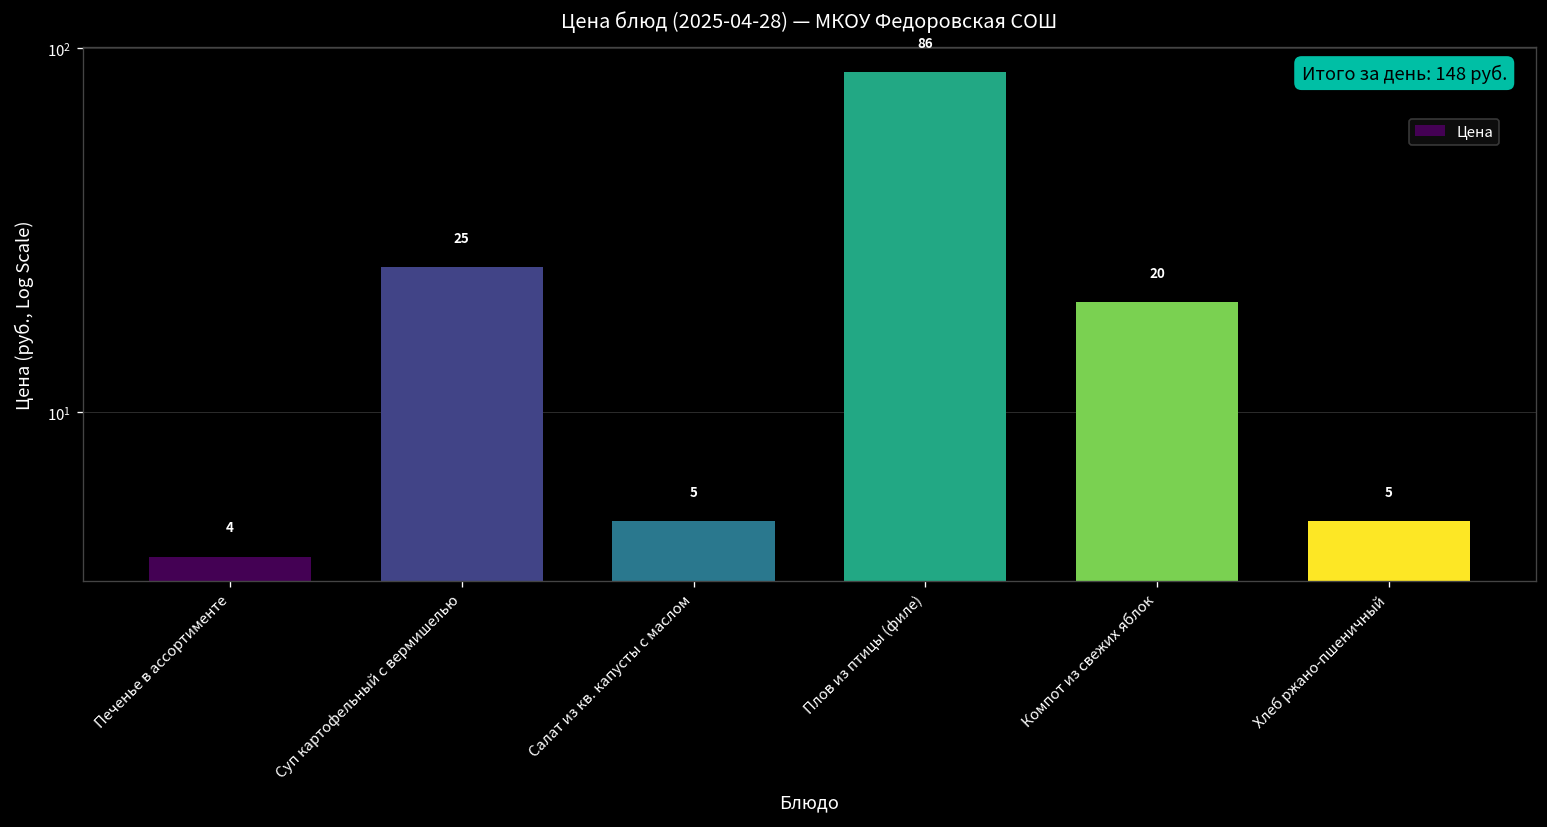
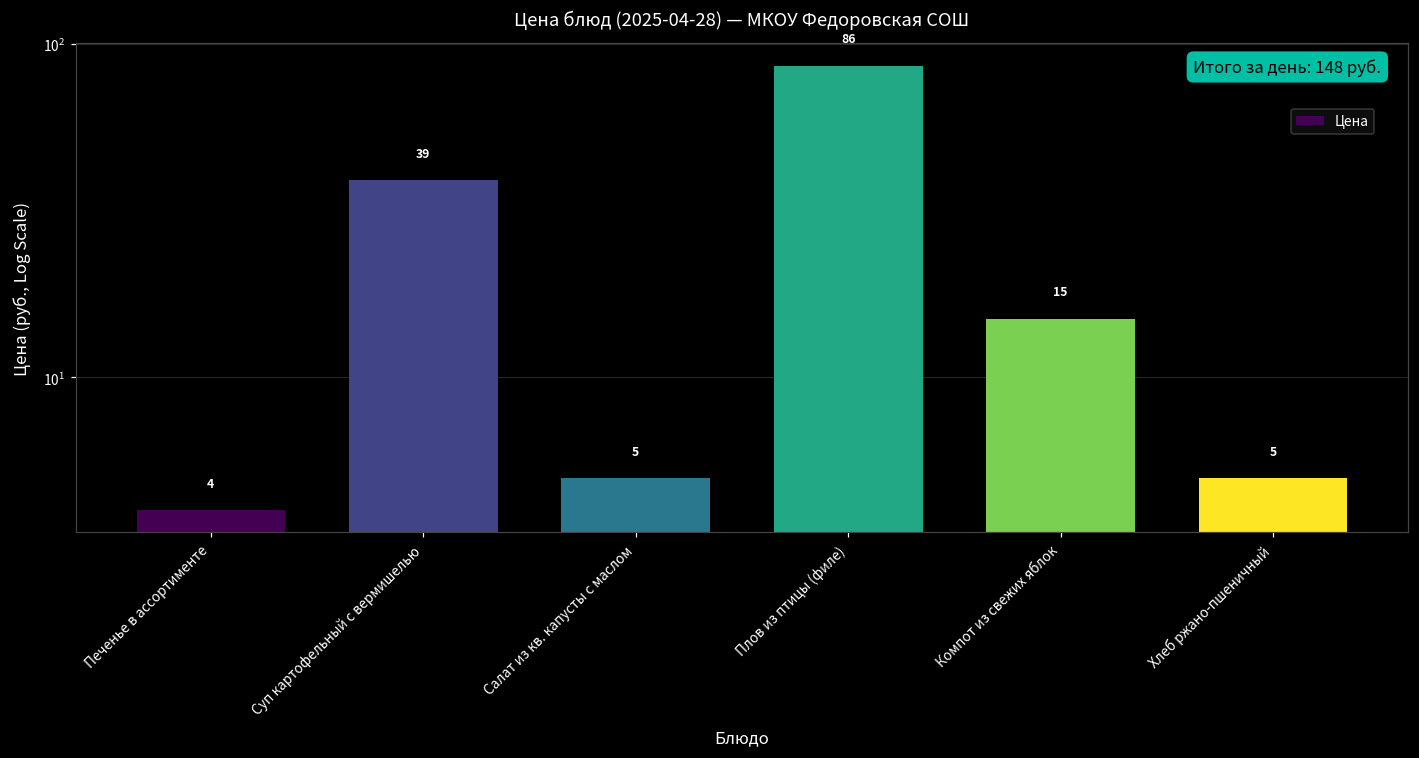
  {
    "Печенье в ассортименте": 4,
-   "Суп картофельный с вермишелью": 25,
+   "Суп картофельный с вермишелью": 39,
    "Салат из кв. капусты с маслом": 5,
    "Плов из птицы (филе)": 86,
-   "Компот из свежих яблок": 20,
+   "Компот из свежих яблок": 15,
    "Хлеб ржано-пшеничный": 5
  }
